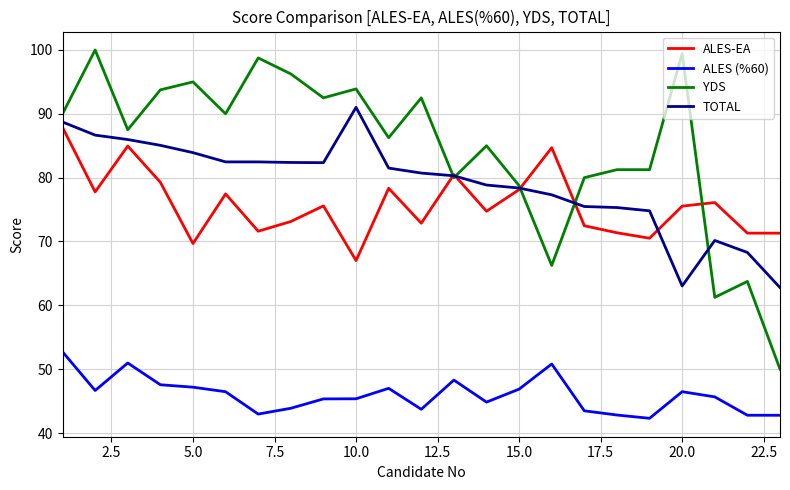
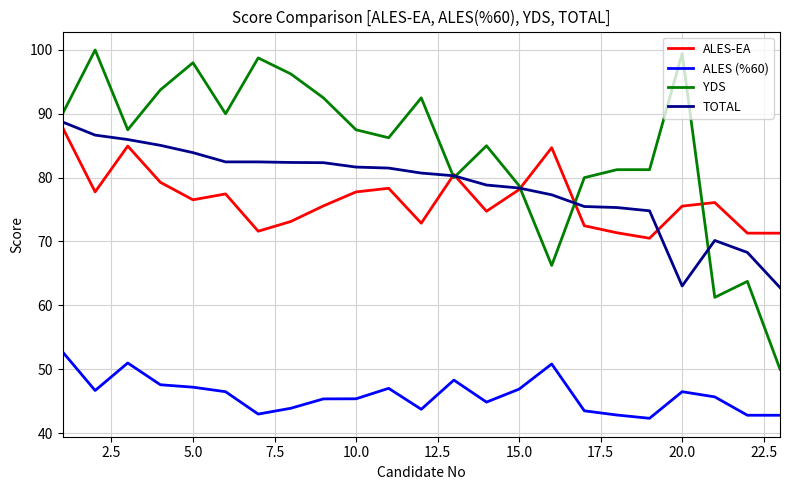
  {
    "ALES-EA": {
-     "5.0": 70,
-     "10.0": 67,
+     "5.0": 77,
+     "10.0": 78,
      "20.0": 76
    },
    "ALES (%60)": {
      "5.0": 47,
      "10.0": 45,
      "15.0": 47,
      "20.0": 46
    },
    "YDS": {
-     "5.0": 95,
-     "10.0": 94
+     "5.0": 98,
+     "10.0": 88
    },
    "TOTAL": {
      "5.0": 84,
-     "10.0": 91,
+     "10.0": 82,
      "20.0": 63
    }
  }
